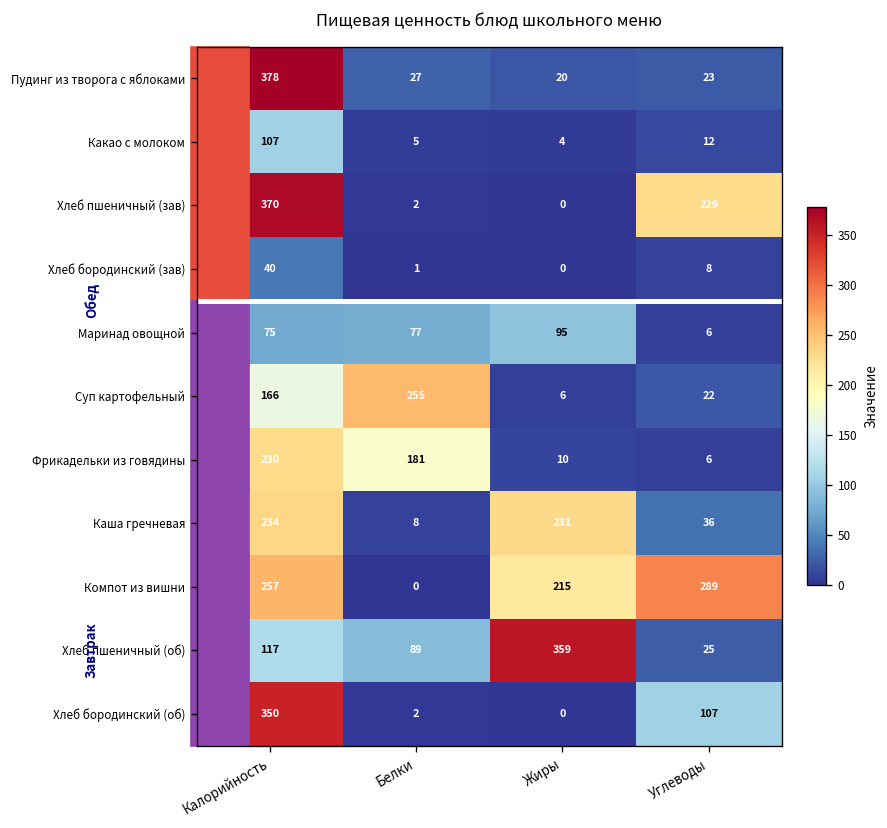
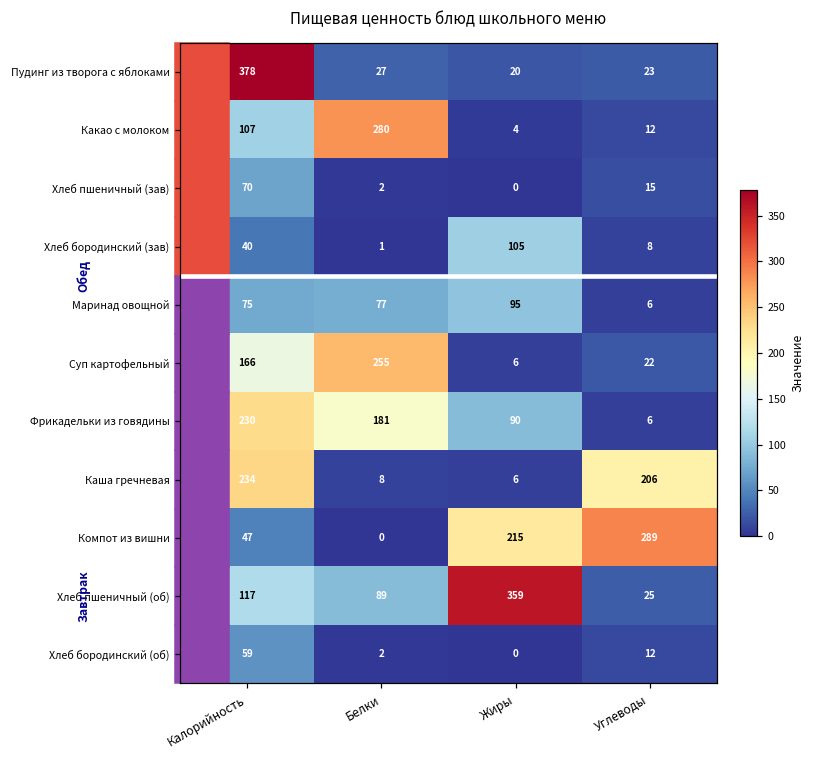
  {
    "Пудинг из творога с яблоками": {
      "Калорийность": 378,
      "Белки": 27,
      "Жиры": 20,
      "Углеводы": 23
    },
    "Какао с молоком": {
      "Калорийность": 107,
-     "Белки": 5,
+     "Белки": 280,
      "Жиры": 4,
      "Углеводы": 12
    },
    "Хлеб пшеничный (зав)": {
-     "Калорийность": 370,
+     "Калорийность": 70,
      "Белки": 2,
      "Жиры": 0,
-     "Углеводы": 229
+     "Углеводы": 15
    },
    "Хлеб бородинский (зав)": {
      "Калорийность": 40,
      "Белки": 1,
-     "Жиры": 0,
+     "Жиры": 105,
      "Углеводы": 8
    },
    "Маринад овощной": {
      "Калорийность": 75,
      "Белки": 77,
      "Жиры": 95,
      "Углеводы": 6
    },
    "Суп картофельный": {
      "Калорийность": 166,
      "Белки": 255,
      "Жиры": 6,
      "Углеводы": 22
    },
    "Фрикадельки из говядины": {
      "Калорийность": 230,
      "Белки": 181,
-     "Жиры": 10,
+     "Жиры": 90,
      "Углеводы": 6
    },
    "Каша гречневая": {
      "Калорийность": 234,
      "Белки": 8,
-     "Жиры": 231,
-     "Углеводы": 36
+     "Жиры": 6,
+     "Углеводы": 206
    },
    "Компот из вишни": {
-     "Калорийность": 257,
+     "Калорийность": 47,
      "Белки": 0,
      "Жиры": 215,
      "Углеводы": 289
    },
    "Хлеб пшеничный (об)": {
      "Калорийность": 117,
      "Белки": 89,
      "Жиры": 359,
      "Углеводы": 25
    },
    "Хлеб бородинский (об)": {
-     "Калорийность": 350,
+     "Калорийность": 59,
      "Белки": 2,
      "Жиры": 0,
-     "Углеводы": 107
+     "Углеводы": 12
    }
  }
